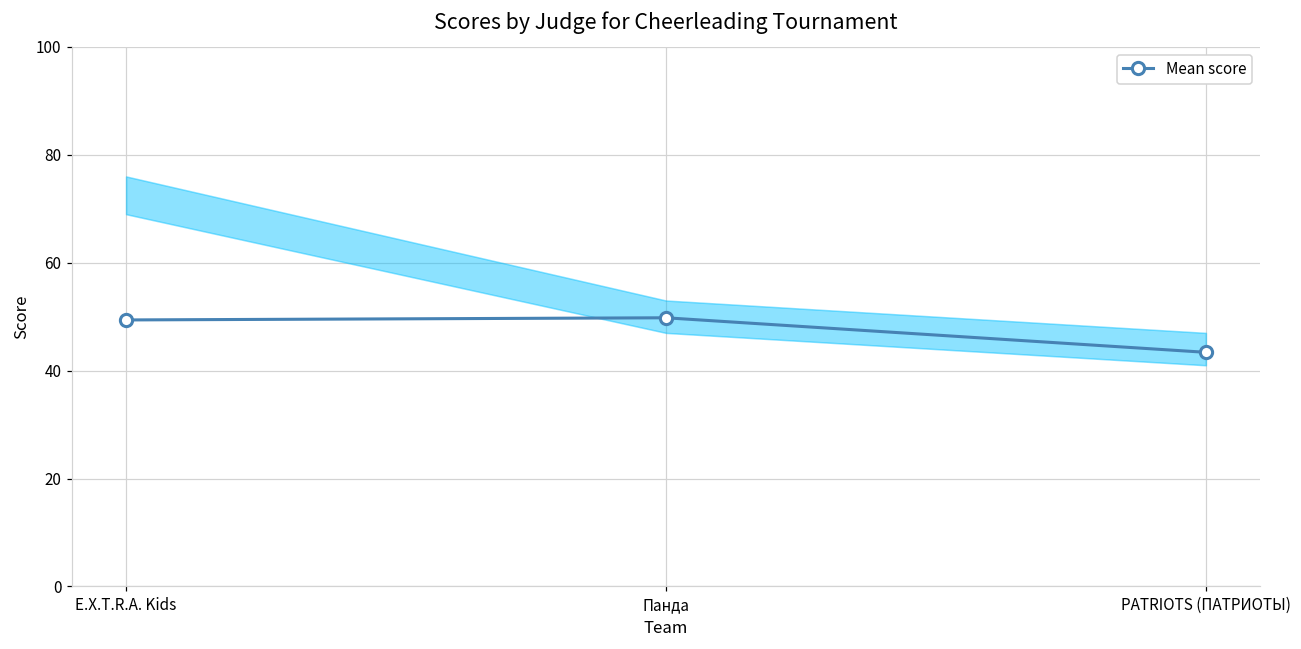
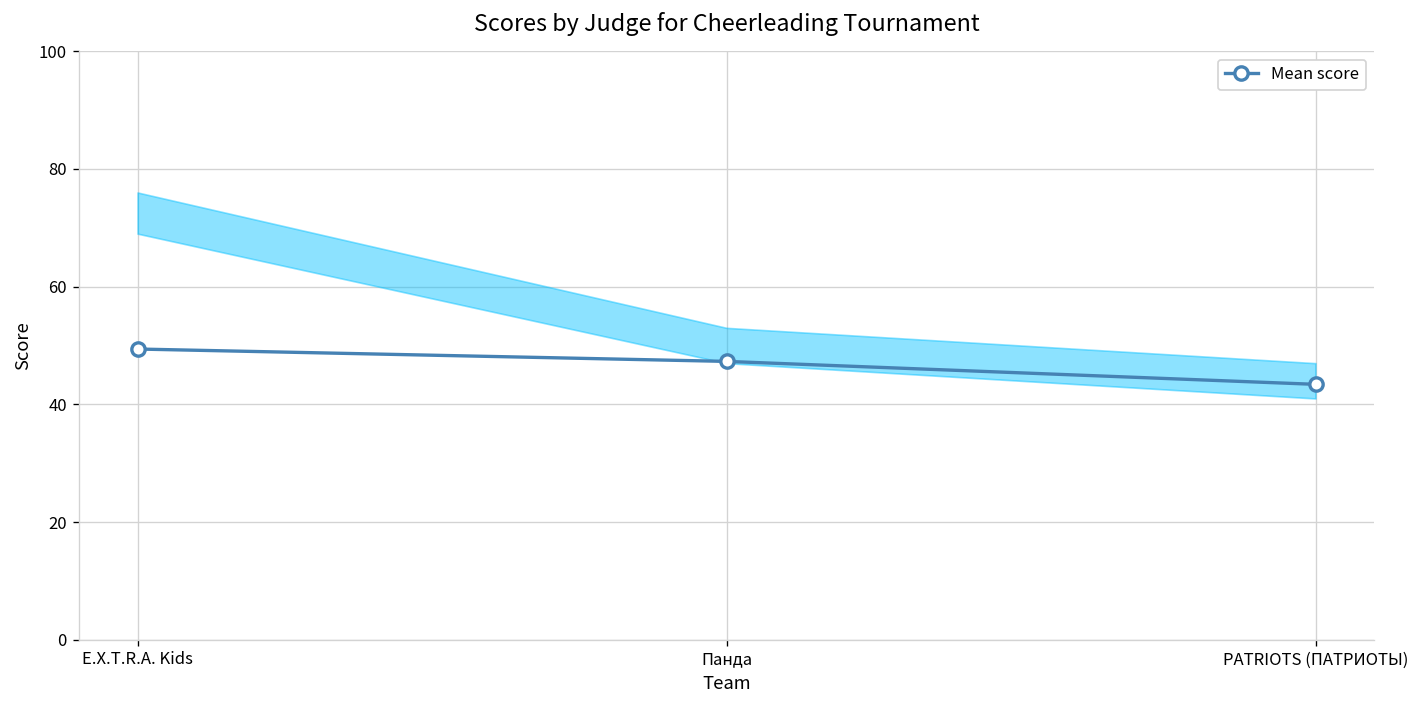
  {
    "Mean score": {
      "E.X.T.R.A. Kids": 49,
-     "Панда": 50,
+     "Панда": 47,
      "PATRIOTS (ПАТРИОТЫ)": 43
    }
  }
